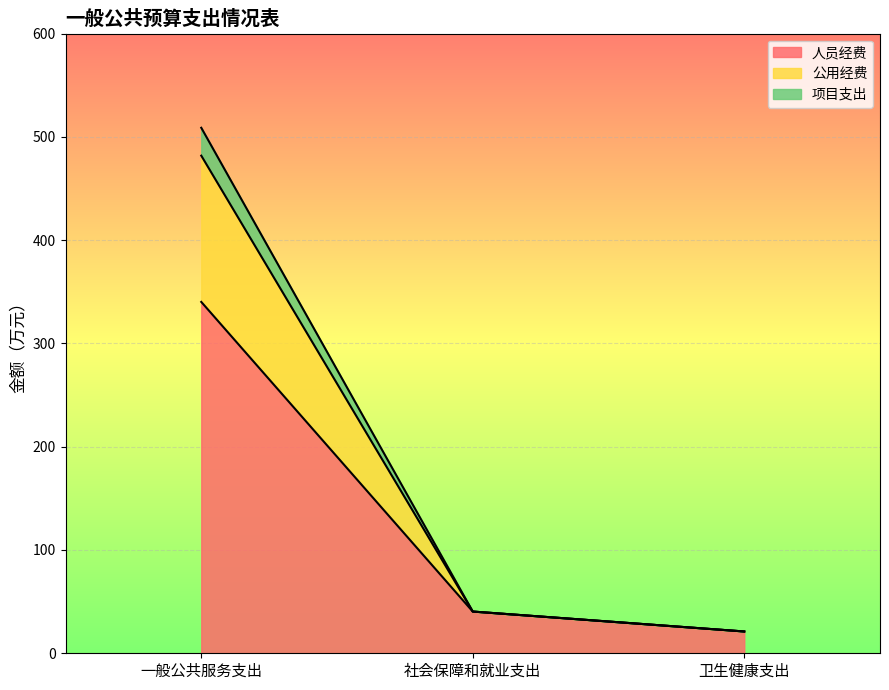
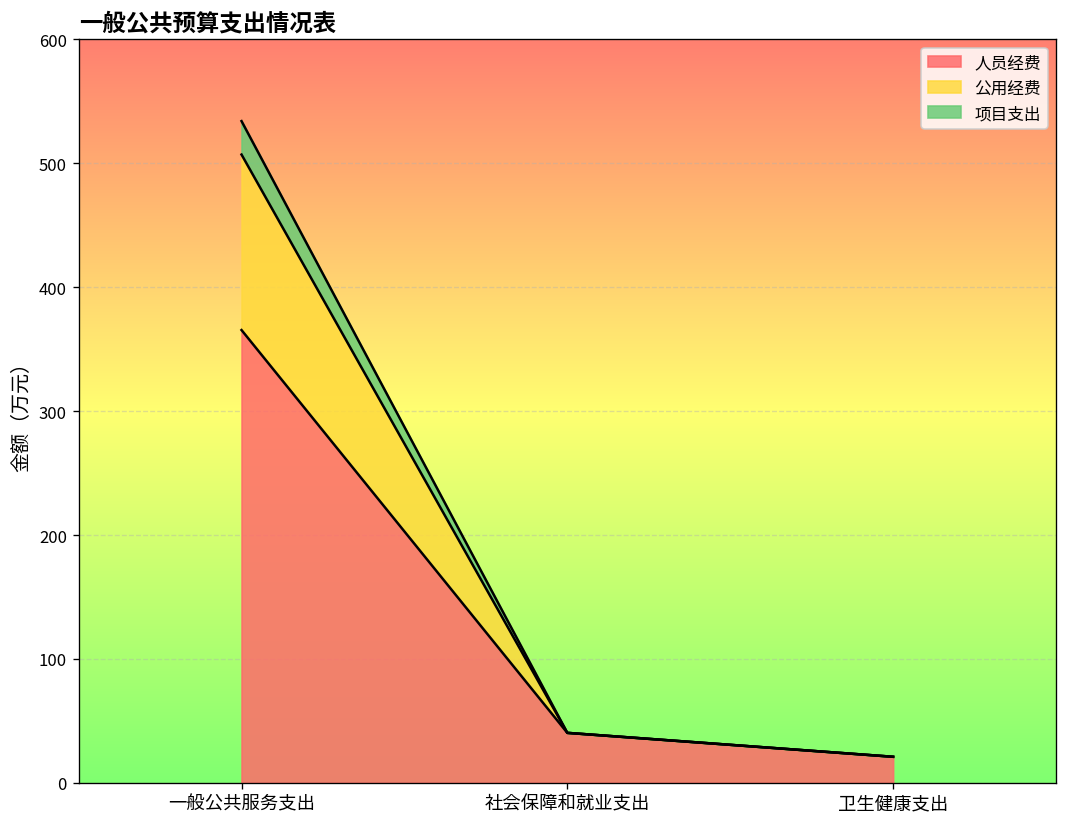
  {
    "人员经费": {
-     "一般公共服务支出": 340
+     "一般公共服务支出": 365
    },
    "公用经费": {
      "一般公共服务支出": 142
    },
    "项目支出": {
      "一般公共服务支出": 27
    }
  }
